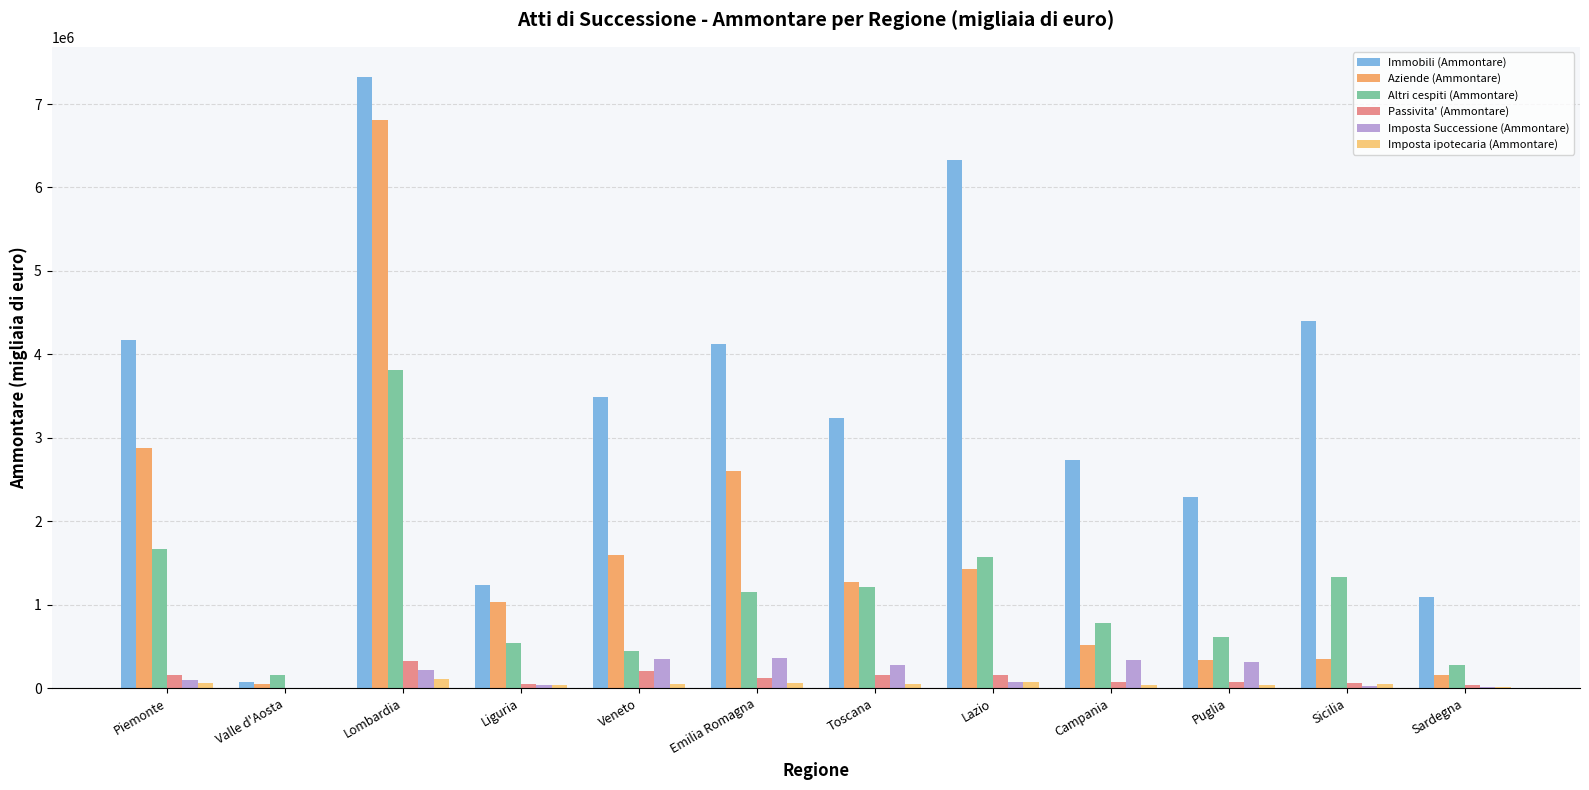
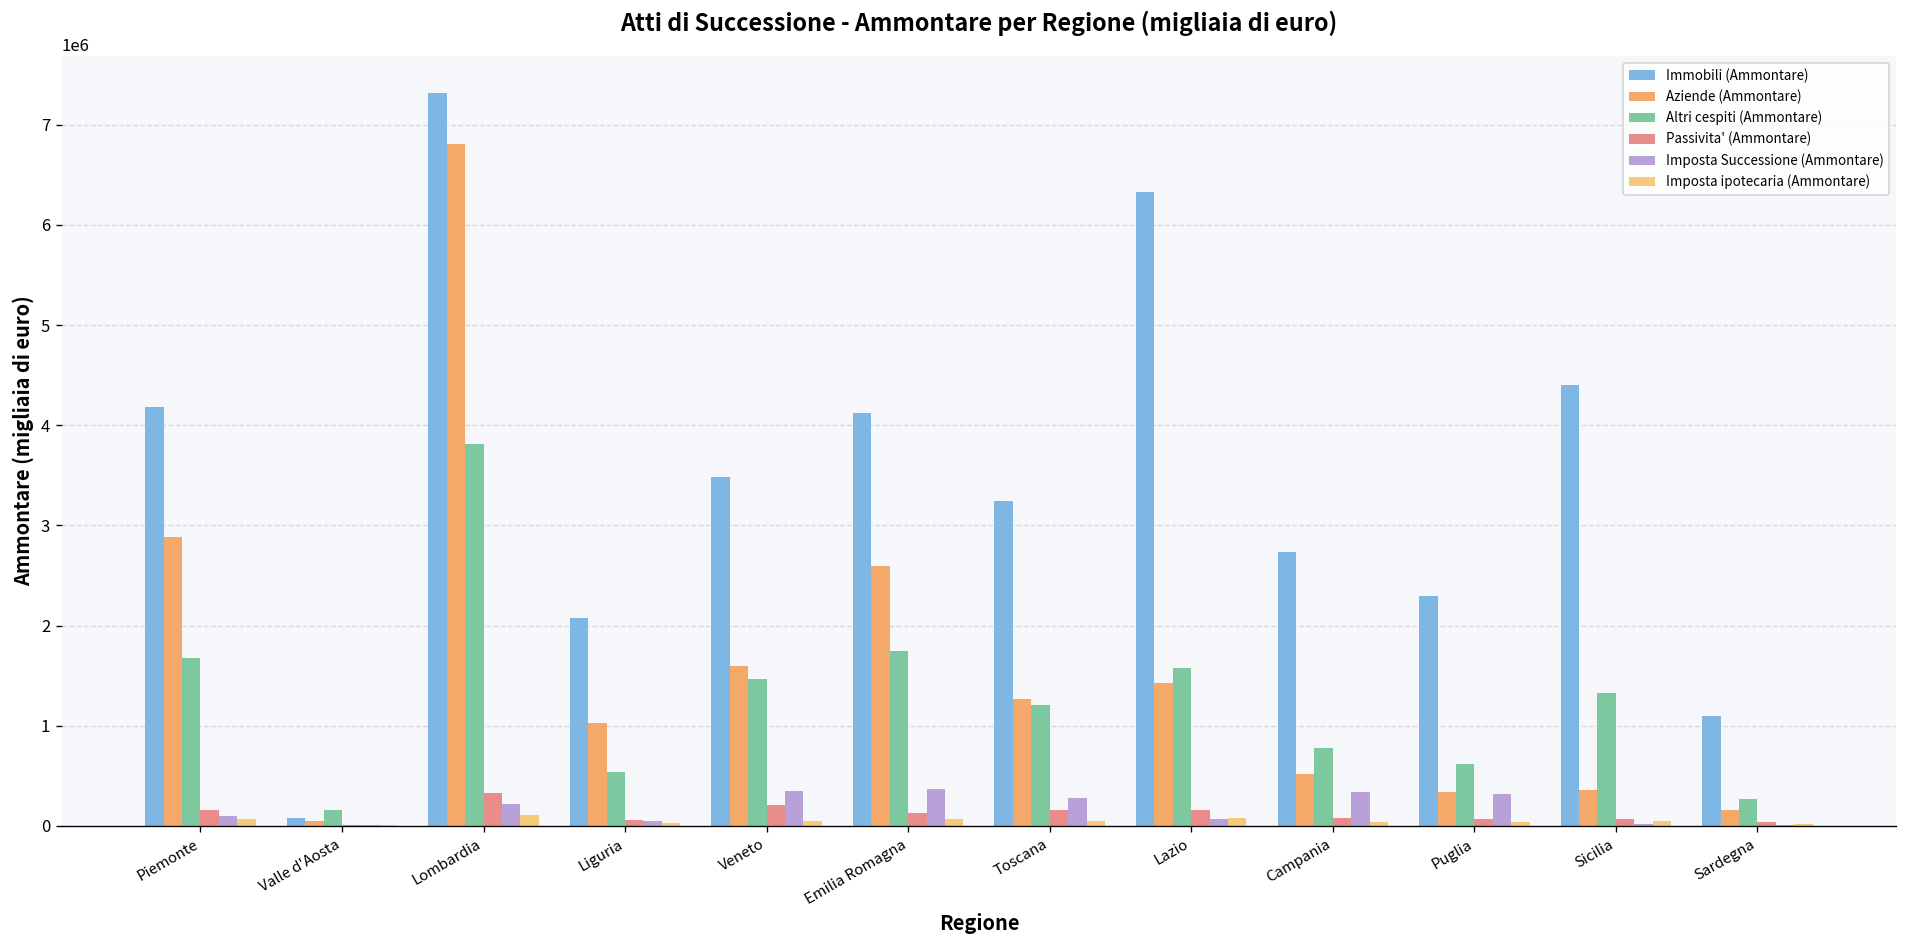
  {
    "Immobili (Ammontare)": {
      "Piemonte": 4200000,
      "Valle d'Aosta": 100000,
      "Lombardia": 7300000,
-     "Liguria": 1200000,
+     "Liguria": 2100000,
      "Veneto": 3500000,
      "Emilia Romagna": 4100000,
      "Toscana": 3200000,
      "Lazio": 6300000,
      "Campania": 2700000,
      "Puglia": 2300000,
      "Sicilia": 4400000,
      "Sardegna": 1100000
    },
    "Altri cespiti (Ammontare)": {
      "Piemonte": 1700000,
      "Valle d'Aosta": 200000,
      "Lombardia": 3800000,
      "Liguria": 500000,
-     "Veneto": 400000,
-     "Emilia Romagna": 1200000,
+     "Veneto": 1500000,
+     "Emilia Romagna": 1700000,
      "Toscana": 1200000,
      "Lazio": 1600000,
      "Campania": 800000,
      "Puglia": 600000,
      "Sicilia": 1300000,
      "Sardegna": 300000
    },
    "Imposta Successione (Ammontare)": {
      "Piemonte": 100000,
      "Lombardia": 200000,
      "Liguria": 0,
      "Veneto": 300000,
      "Emilia Romagna": 400000,
      "Toscana": 300000,
      "Lazio": 100000,
      "Campania": 300000,
      "Puglia": 300000
    }
  }
